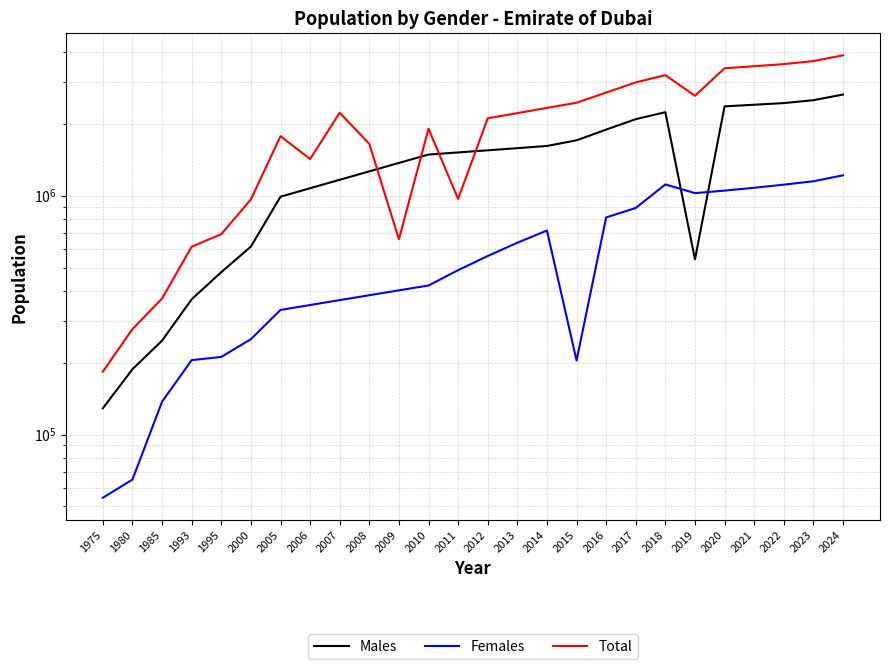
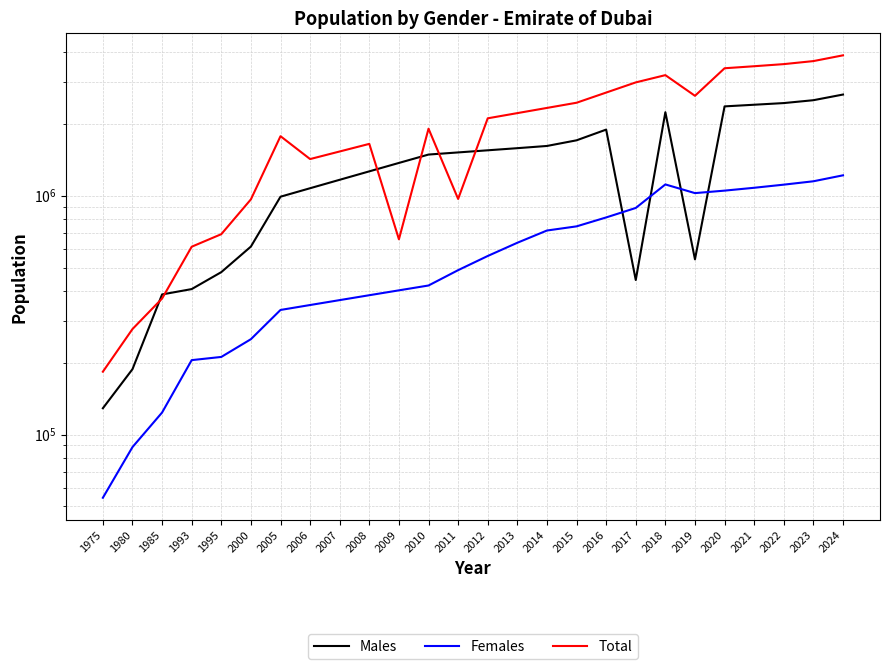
  {
    "Males": {
      "1975": 130000,
      "1980": 190000,
-     "1985": 250000,
-     "1993": 370000,
+     "1985": 390000,
+     "1993": 410000,
      "1995": 480000,
      "2000": 610000,
      "2005": 990000,
      "2006": 1100000,
      "2007": 1200000,
      "2008": 1300000,
      "2009": 1400000,
      "2010": 1500000,
      "2011": 1500000,
      "2012": 1500000,
      "2013": 1600000,
      "2014": 1600000,
      "2015": 1700000,
      "2016": 1900000,
-     "2017": 2100000,
+     "2017": 440000,
      "2018": 2200000,
      "2019": 540000,
      "2020": 2400000,
      "2021": 2400000,
      "2022": 2400000,
      "2023": 2500000,
      "2024": 2600000
    },
    "Females": {
      "1975": 54000,
-     "1980": 65000,
-     "1985": 140000,
+     "1980": 89000,
+     "1985": 120000,
      "1993": 200000,
      "1995": 210000,
      "2000": 250000,
      "2005": 330000,
      "2006": 350000,
      "2007": 370000,
      "2008": 380000,
      "2009": 400000,
      "2010": 420000,
      "2011": 490000,
      "2012": 560000,
      "2013": 630000,
      "2014": 710000,
-     "2015": 200000,
+     "2015": 740000,
      "2016": 810000,
      "2017": 890000,
      "2018": 1100000,
      "2019": 1020000,
      "2020": 1000000,
      "2021": 1100000,
      "2022": 1100000,
      "2023": 1100000,
      "2024": 1200000
    },
    "Total": {
      "1975": 180000,
      "1980": 280000,
      "1985": 370000,
      "1993": 610000,
      "1995": 690000,
      "2000": 960000,
      "2005": 1800000,
      "2006": 1400000,
-     "2007": 2200000,
+     "2007": 1500000,
      "2008": 1600000,
      "2009": 660000,
      "2010": 1900000,
      "2011": 970000,
      "2012": 2100000,
      "2013": 2200000,
      "2014": 2300000,
      "2015": 2400000,
      "2016": 2700000,
      "2017": 3000000,
      "2018": 3200000,
      "2019": 2600000,
      "2020": 3400000,
      "2021": 3500000,
      "2022": 3500000,
      "2023": 3700000,
      "2024": 3900000
    }
  }
